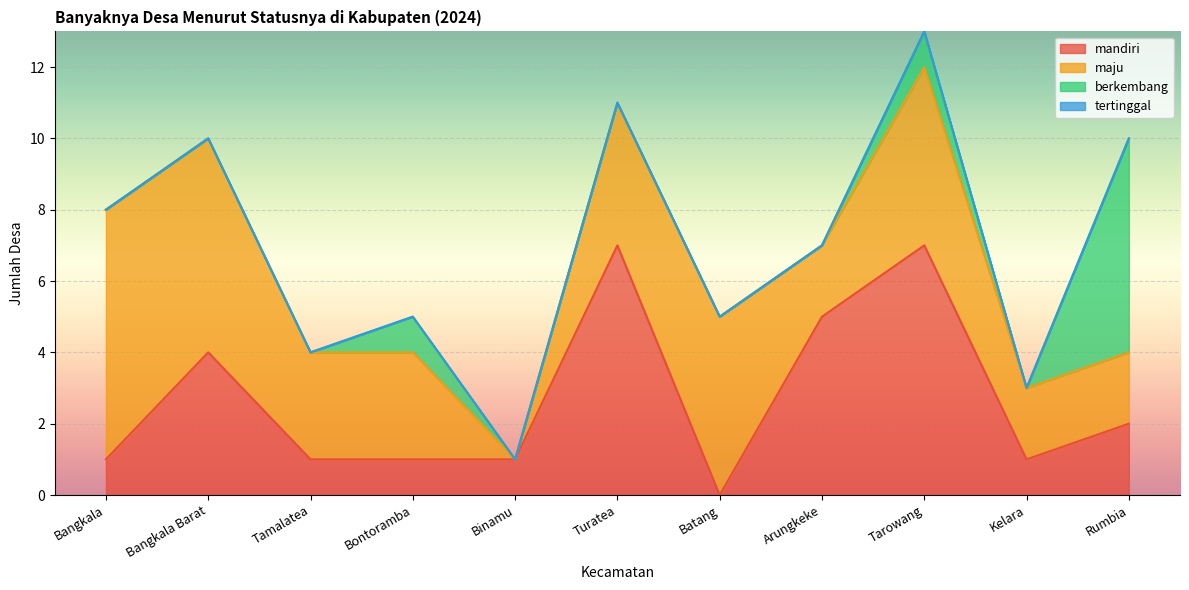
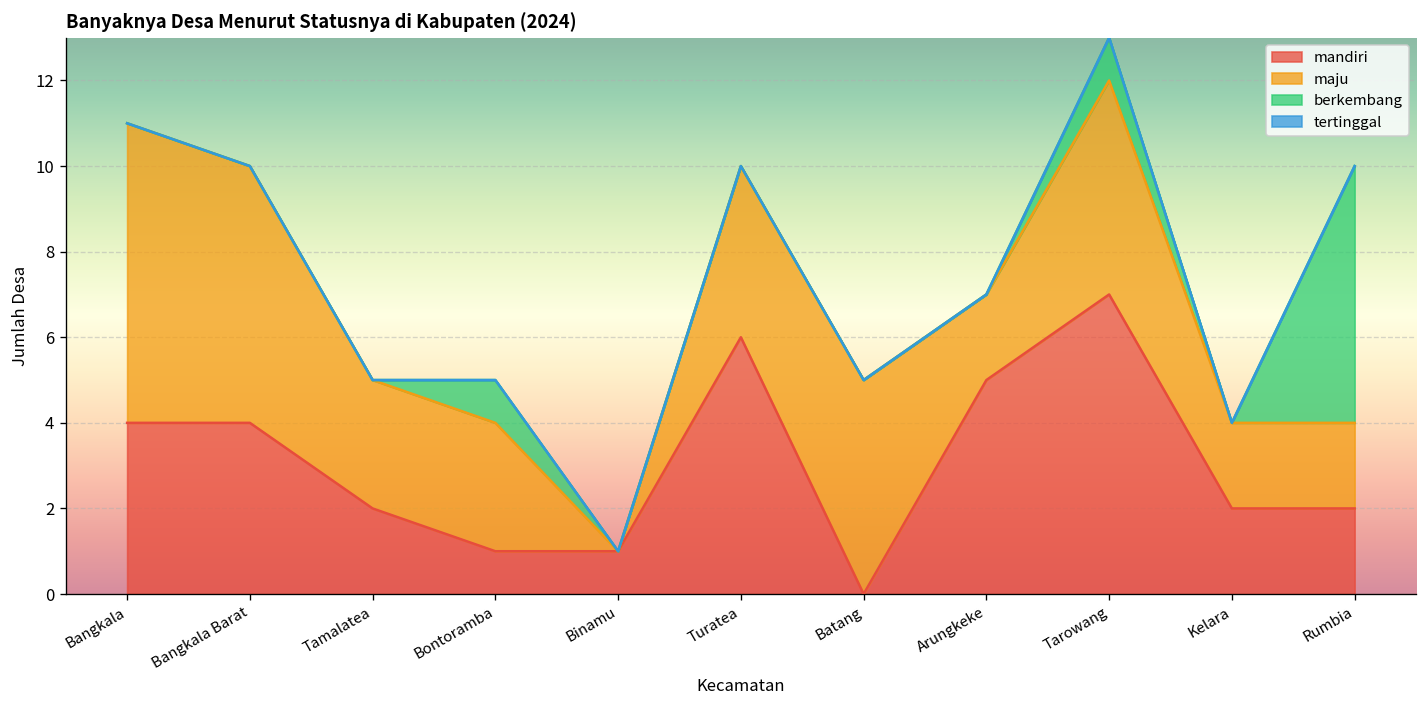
  {
    "mandiri": {
-     "Bangkala": 1,
+     "Bangkala": 4,
      "Bangkala Barat": 4,
-     "Tamalatea": 1,
+     "Tamalatea": 2,
      "Bontoramba": 1,
-     "Turatea": 7,
+     "Turatea": 6,
      "Batang": 0,
      "Arungkeke": 5,
      "Tarowang": 7,
-     "Kelara": 1,
+     "Kelara": 2,
      "Rumbia": 2
    },
    "maju": {
      "Bontoramba": 3,
      "Tarowang": 5,
      "Rumbia": 2
    }
  }
